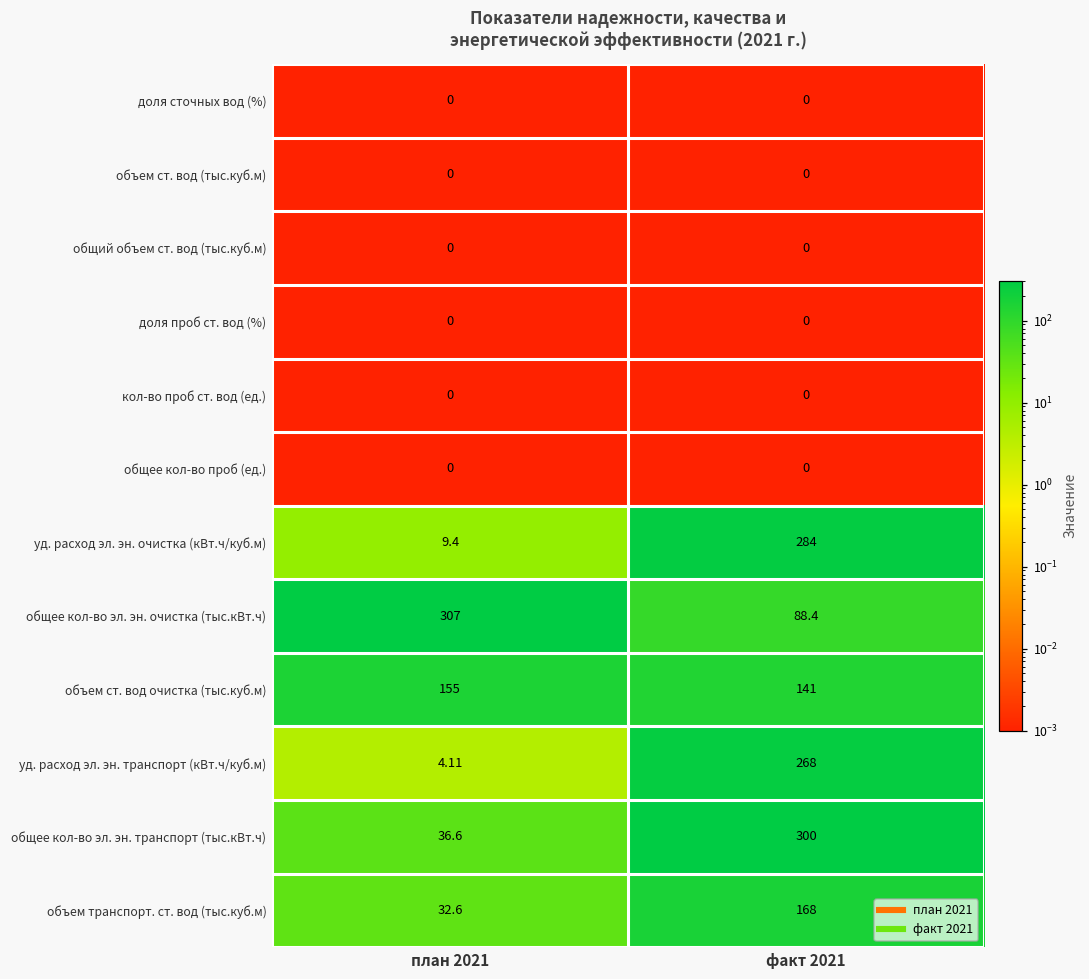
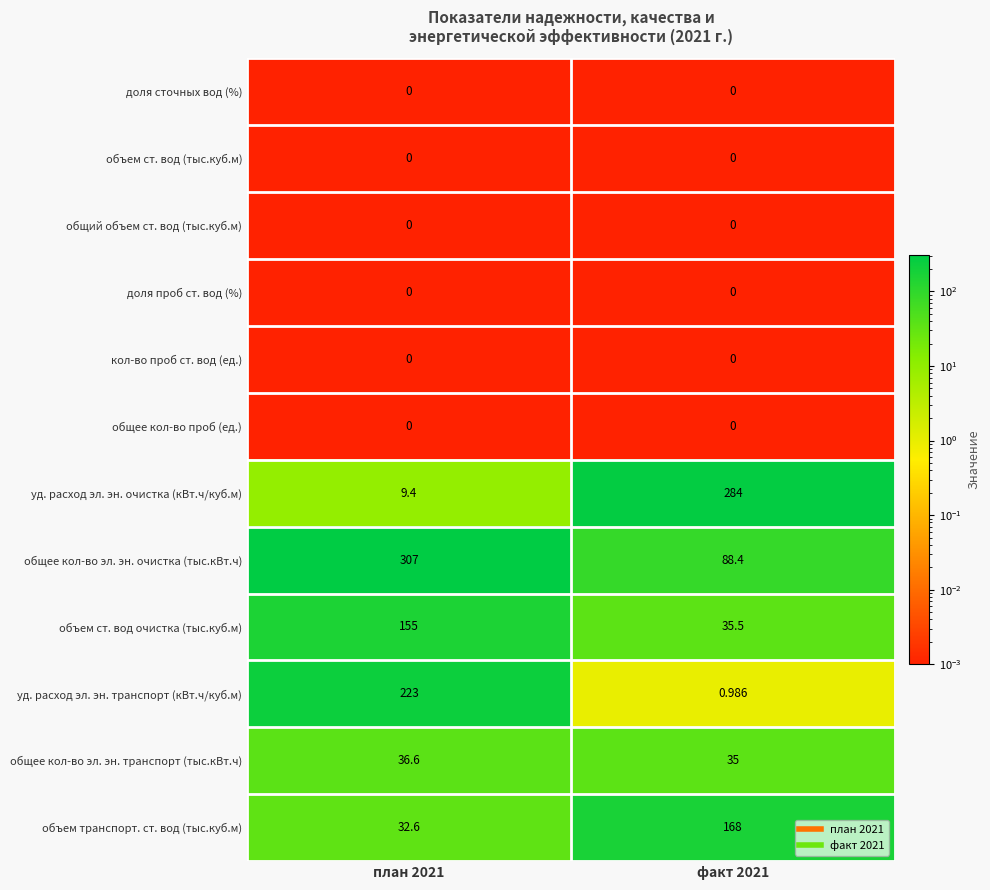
  {
    "доля сточных вод (%)": {
      "план 2021": 0,
      "факт 2021": 0
    },
    "объем ст. вод (тыс.куб.м)": {
      "план 2021": 0,
      "факт 2021": 0
    },
    "общий объем ст. вод (тыс.куб.м)": {
      "план 2021": 0,
      "факт 2021": 0
    },
    "доля проб ст. вод (%)": {
      "план 2021": 0,
      "факт 2021": 0
    },
    "кол-во проб ст. вод (ед.)": {
      "план 2021": 0,
      "факт 2021": 0
    },
    "общее кол-во проб (ед.)": {
      "план 2021": 0,
      "факт 2021": 0
    },
    "уд. расход эл. эн. очистка (кВт.ч/куб.м)": {
      "план 2021": 9.4,
      "факт 2021": 284
    },
    "общее кол-во эл. эн. очистка (тыс.кВт.ч)": {
      "план 2021": 307,
      "факт 2021": 88.4
    },
    "объем ст. вод очистка (тыс.куб.м)": {
      "план 2021": 155,
-     "факт 2021": 141
+     "факт 2021": 35.5
    },
    "уд. расход эл. эн. транспорт (кВт.ч/куб.м)": {
-     "план 2021": 4.11,
-     "факт 2021": 268
+     "план 2021": 223,
+     "факт 2021": 0.986
    },
    "общее кол-во эл. эн. транспорт (тыс.кВт.ч)": {
      "план 2021": 36.6,
-     "факт 2021": 300
+     "факт 2021": 35
    },
    "объем транспорт. ст. вод (тыс.куб.м)": {
      "план 2021": 32.6,
      "факт 2021": 168
    }
  }
